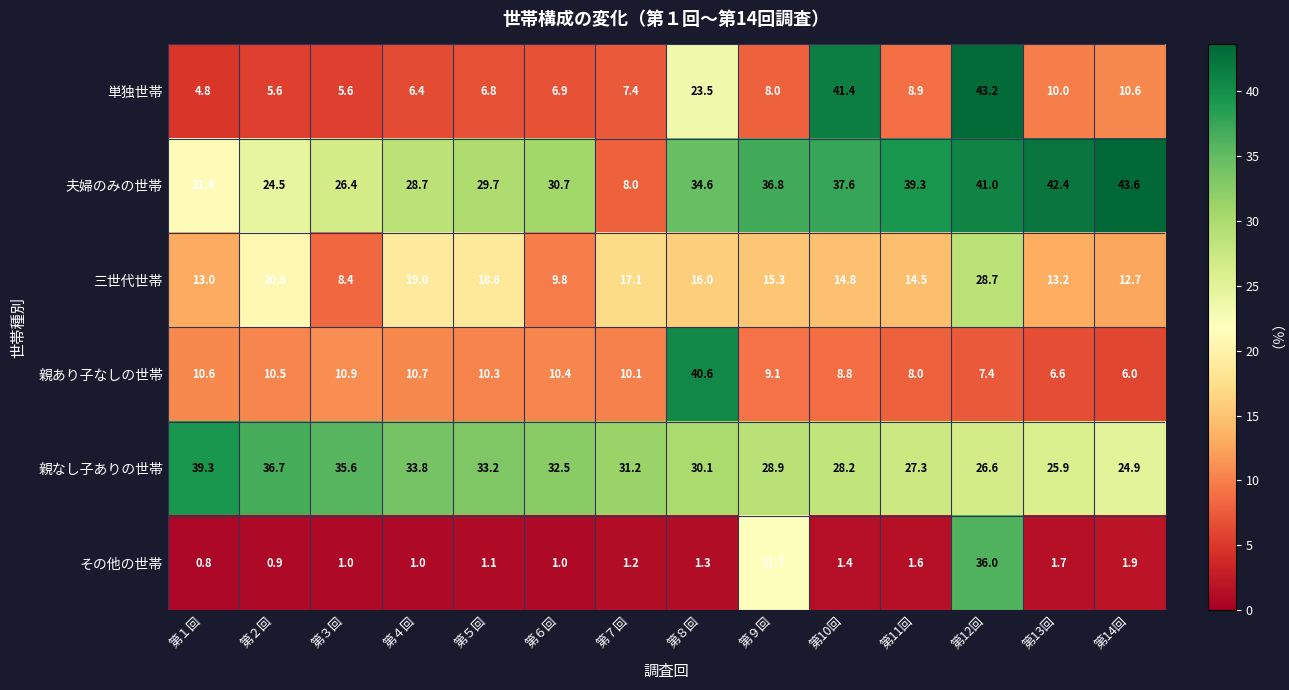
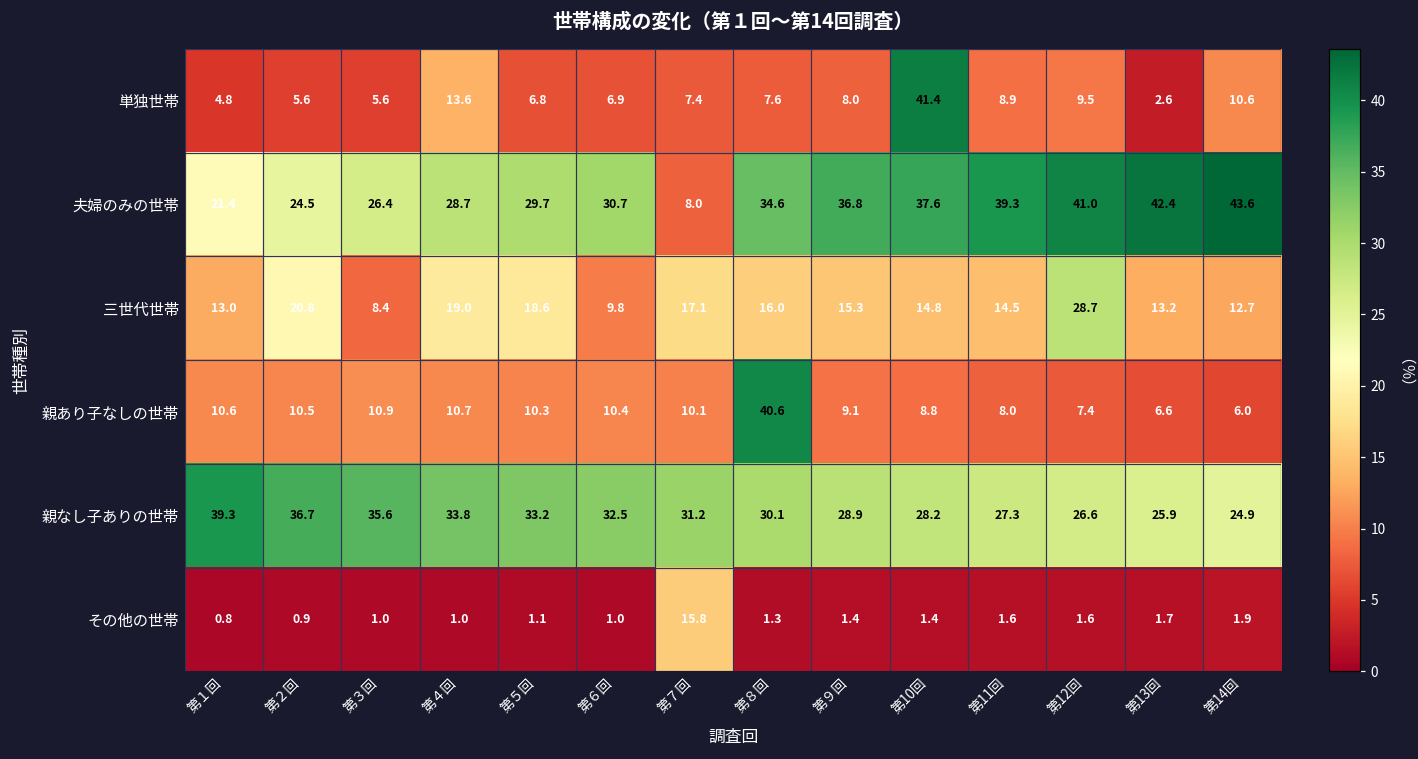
  {
    "単独世帯": {
      "第１回": 4.8,
      "第２回": 5.6,
      "第３回": 5.6,
-     "第４回": 6.4,
+     "第４回": 13.6,
      "第５回": 6.8,
      "第６回": 6.9,
      "第７回": 7.4,
-     "第８回": 23.5,
+     "第８回": 7.6,
      "第９回": 8.0,
      "第10回": 41.4,
      "第11回": 8.9,
-     "第12回": 43.2,
-     "第13回": 10.0,
+     "第12回": 9.5,
+     "第13回": 2.6,
      "第14回": 10.6
    },
    "夫婦のみの世帯": {
      "第１回": 21.4,
      "第２回": 24.5,
      "第３回": 26.4,
      "第４回": 28.7,
      "第５回": 29.7,
      "第６回": 30.7,
      "第７回": 8.0,
      "第８回": 34.6,
      "第９回": 36.8,
      "第10回": 37.6,
      "第11回": 39.3,
      "第12回": 41.0,
      "第13回": 42.4,
      "第14回": 43.6
    },
    "三世代世帯": {
      "第１回": 13.0,
      "第２回": 20.8,
      "第３回": 8.4,
      "第４回": 19.0,
      "第５回": 18.6,
      "第６回": 9.8,
      "第７回": 17.1,
      "第８回": 16.0,
      "第９回": 15.3,
      "第10回": 14.8,
      "第11回": 14.5,
      "第12回": 28.7,
      "第13回": 13.2,
      "第14回": 12.7
    },
    "親あり子なしの世帯": {
      "第１回": 10.6,
      "第２回": 10.5,
      "第３回": 10.9,
      "第４回": 10.7,
      "第５回": 10.3,
      "第６回": 10.4,
      "第７回": 10.1,
      "第８回": 40.6,
      "第９回": 9.1,
      "第10回": 8.8,
      "第11回": 8.0,
      "第12回": 7.4,
      "第13回": 6.6,
      "第14回": 6.0
    },
    "親なし子ありの世帯": {
      "第１回": 39.3,
      "第２回": 36.7,
      "第３回": 35.6,
      "第４回": 33.8,
      "第５回": 33.2,
      "第６回": 32.5,
      "第７回": 31.2,
      "第８回": 30.1,
      "第９回": 28.9,
      "第10回": 28.2,
      "第11回": 27.3,
      "第12回": 26.6,
      "第13回": 25.9,
      "第14回": 24.9
    },
    "その他の世帯": {
      "第１回": 0.8,
      "第２回": 0.9,
      "第３回": 1.0,
      "第４回": 1.0,
      "第５回": 1.1,
      "第６回": 1.0,
-     "第７回": 1.2,
+     "第７回": 15.8,
      "第８回": 1.3,
-     "第９回": 21.7,
+     "第９回": 1.4,
      "第10回": 1.4,
      "第11回": 1.6,
-     "第12回": 36.0,
+     "第12回": 1.6,
      "第13回": 1.7,
      "第14回": 1.9
    }
  }
